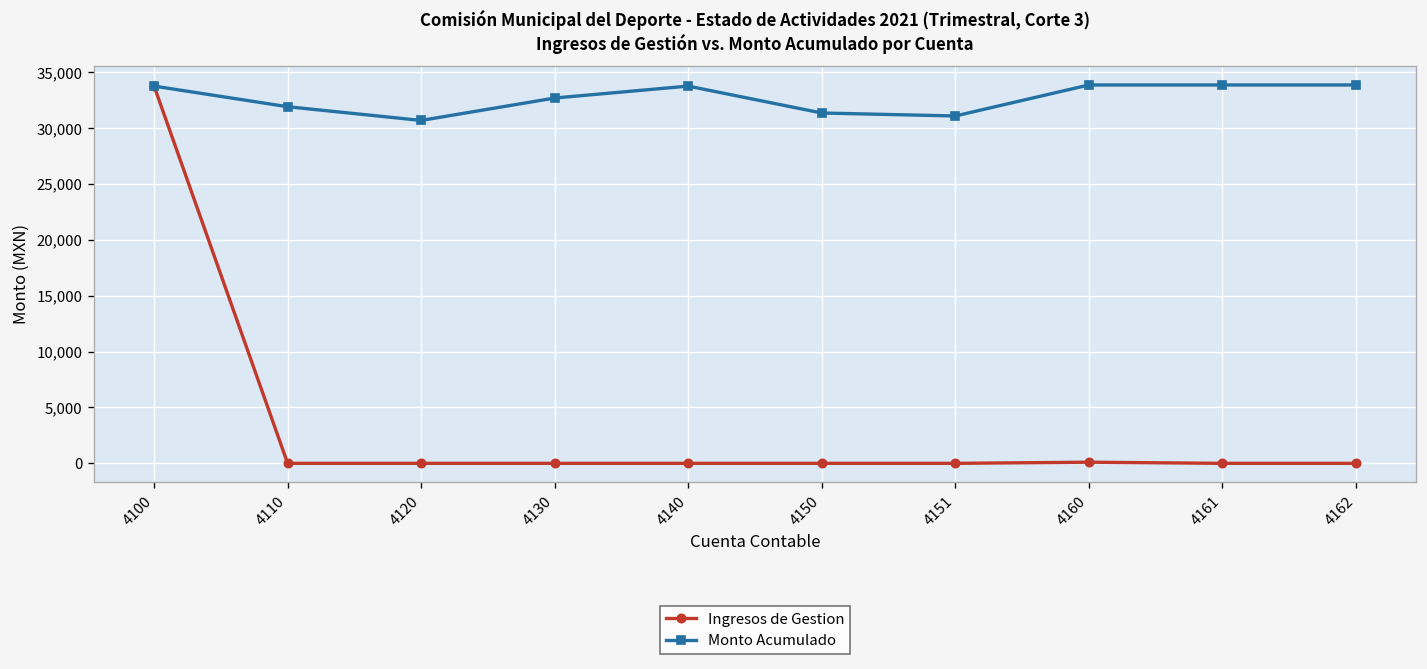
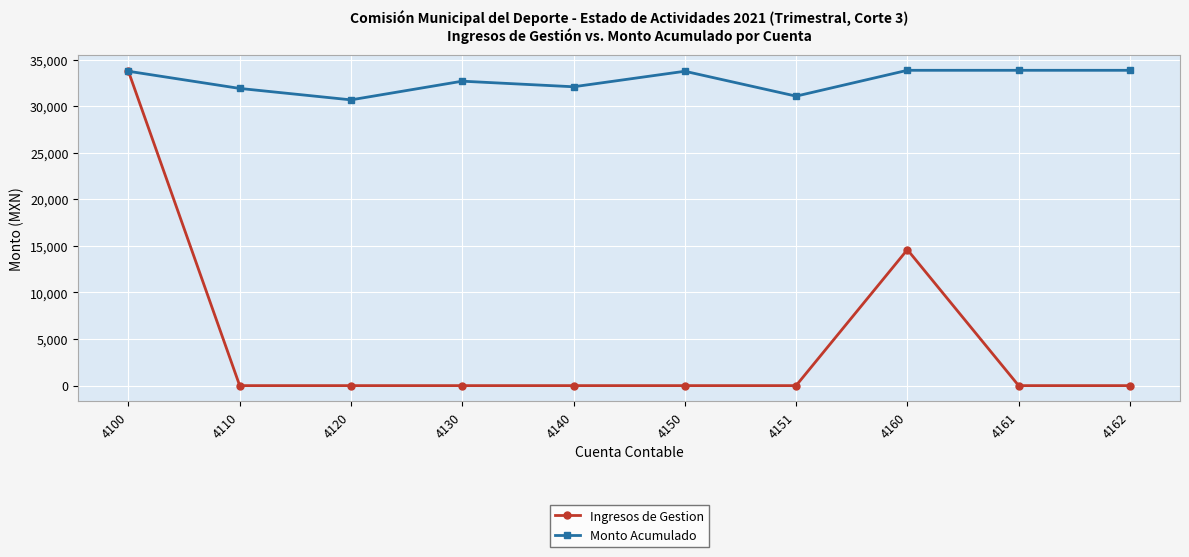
  {
    "Ingresos de Gestion": {
      "4110": "0",
      "4120": "0",
      "4130": "0",
      "4140": "0",
      "4150": "0",
      "4151": "0",
-     "4160": "0",
+     "4160": "15,000",
      "4161": "0",
      "4162": "0"
    },
    "Monto Acumulado": {
      "4110": "32,000",
      "4120": "31,000",
      "4130": "33,000",
-     "4140": "34,000",
-     "4150": "31,000",
+     "4140": "32,000",
+     "4150": "34,000",
      "4151": "31,000",
      "4160": "34,000",
      "4161": "34,000",
      "4162": "34,000"
    }
  }
